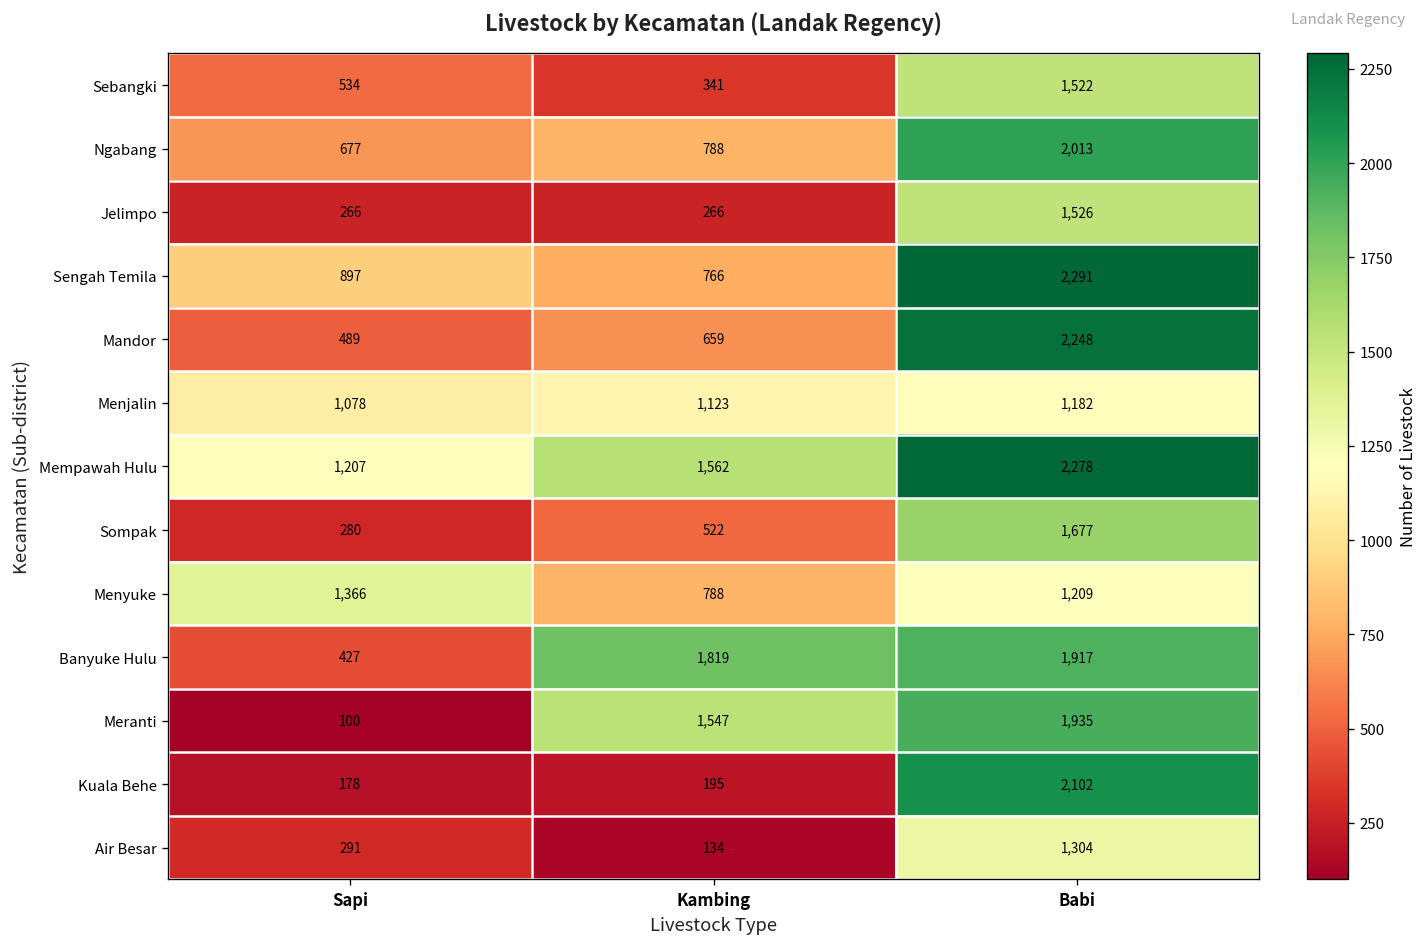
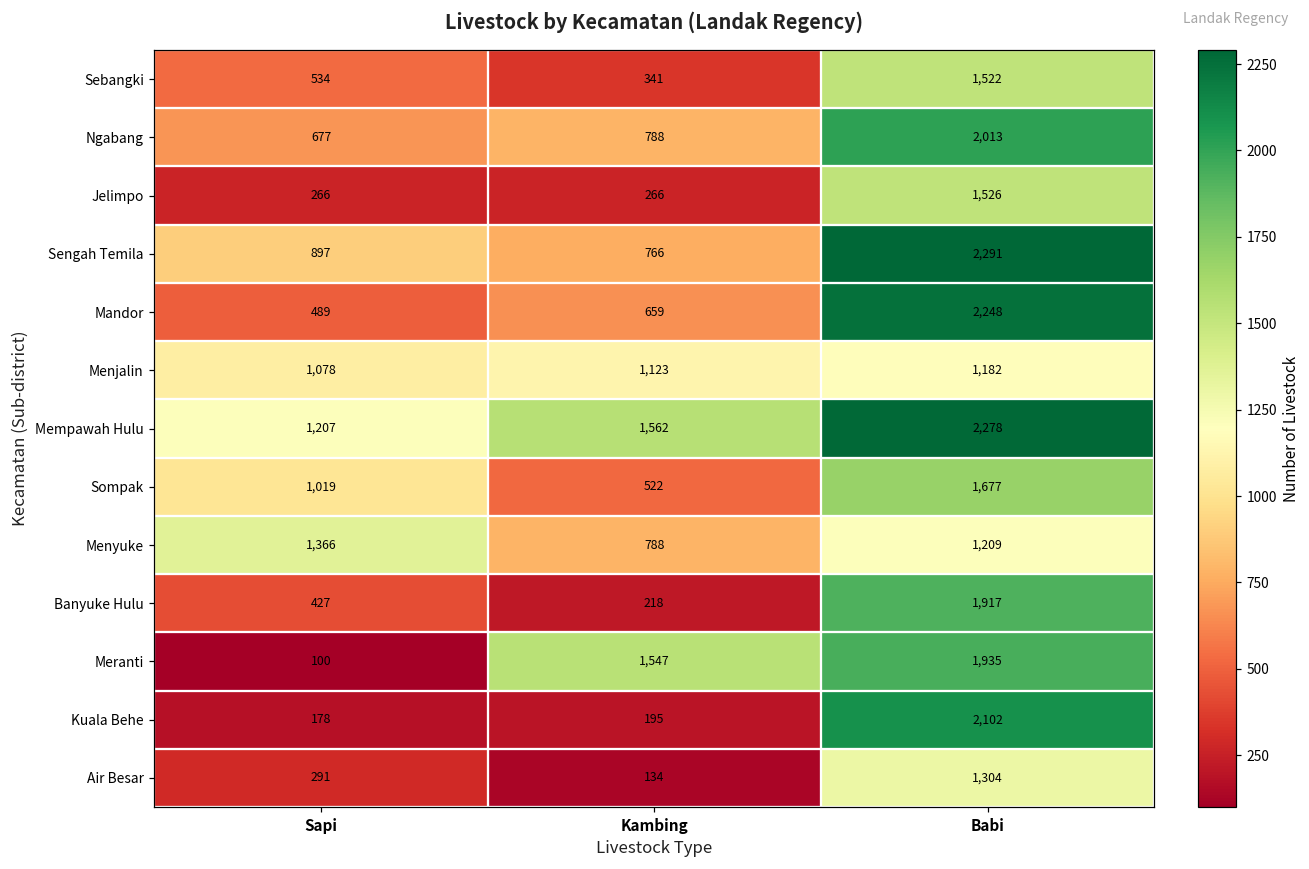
  {
    "Sebangki": {
      "Sapi": "534",
      "Kambing": "341",
      "Babi": "1,522"
    },
    "Ngabang": {
      "Sapi": "677",
      "Kambing": "788",
      "Babi": "2,013"
    },
    "Jelimpo": {
      "Sapi": "266",
      "Kambing": "266",
      "Babi": "1,526"
    },
    "Sengah Temila": {
      "Sapi": "897",
      "Kambing": "766",
      "Babi": "2,291"
    },
    "Mandor": {
      "Sapi": "489",
      "Kambing": "659",
      "Babi": "2,248"
    },
    "Menjalin": {
      "Sapi": "1,078",
      "Kambing": "1,123",
      "Babi": "1,182"
    },
    "Mempawah Hulu": {
      "Sapi": "1,207",
      "Kambing": "1,562",
      "Babi": "2,278"
    },
    "Sompak": {
-     "Sapi": "280",
+     "Sapi": "1,019",
      "Kambing": "522",
      "Babi": "1,677"
    },
    "Menyuke": {
      "Sapi": "1,366",
      "Kambing": "788",
      "Babi": "1,209"
    },
    "Banyuke Hulu": {
      "Sapi": "427",
-     "Kambing": "1,819",
+     "Kambing": "218",
      "Babi": "1,917"
    },
    "Meranti": {
      "Sapi": "100",
      "Kambing": "1,547",
      "Babi": "1,935"
    },
    "Kuala Behe": {
      "Sapi": "178",
      "Kambing": "195",
      "Babi": "2,102"
    },
    "Air Besar": {
      "Sapi": "291",
      "Kambing": "134",
      "Babi": "1,304"
    }
  }
